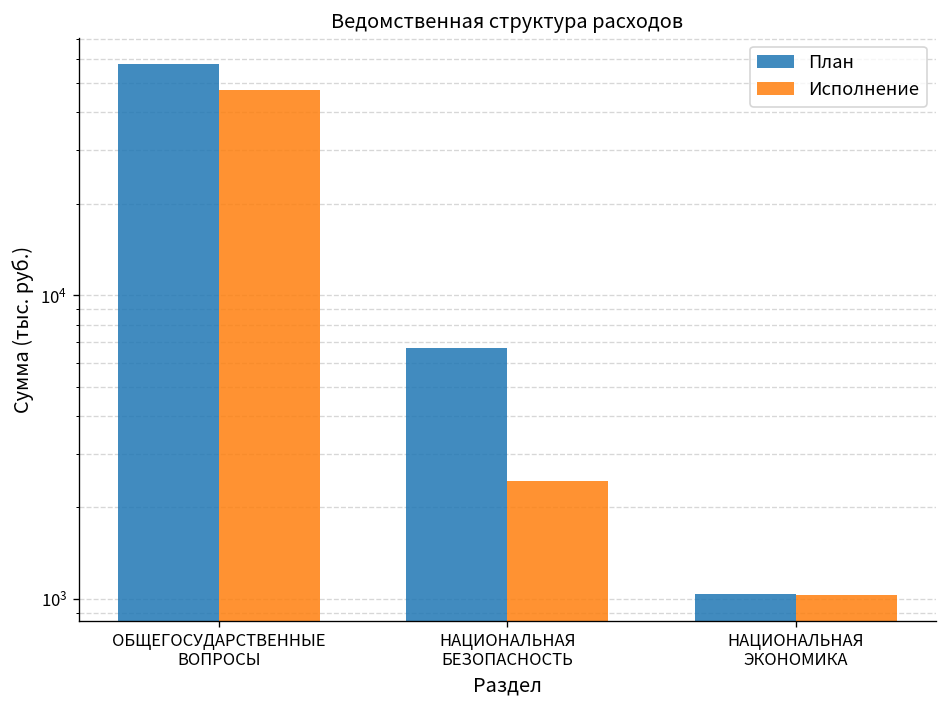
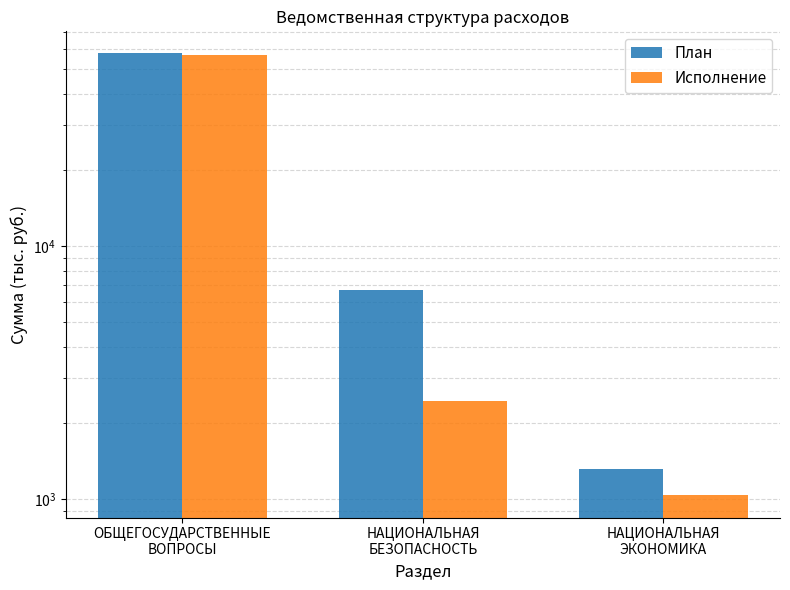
  {
    "План": {
      "ОБЩЕГОСУДАРСТВЕННЫЕ ВОПРОСЫ": 58000,
      "НАЦИОНАЛЬНАЯ БЕЗОПАСНОСТЬ": 6700,
-     "НАЦИОНАЛЬНАЯ ЭКОНОМИКА": 1040
+     "НАЦИОНАЛЬНАЯ ЭКОНОМИКА": 1300
    },
    "Исполнение": {
-     "ОБЩЕГОСУДАРСТВЕННЫЕ ВОПРОСЫ": 47000,
+     "ОБЩЕГОСУДАРСТВЕННЫЕ ВОПРОСЫ": 57000,
      "НАЦИОНАЛЬНАЯ БЕЗОПАСНОСТЬ": 2400,
      "НАЦИОНАЛЬНАЯ ЭКОНОМИКА": 1030
    }
  }
